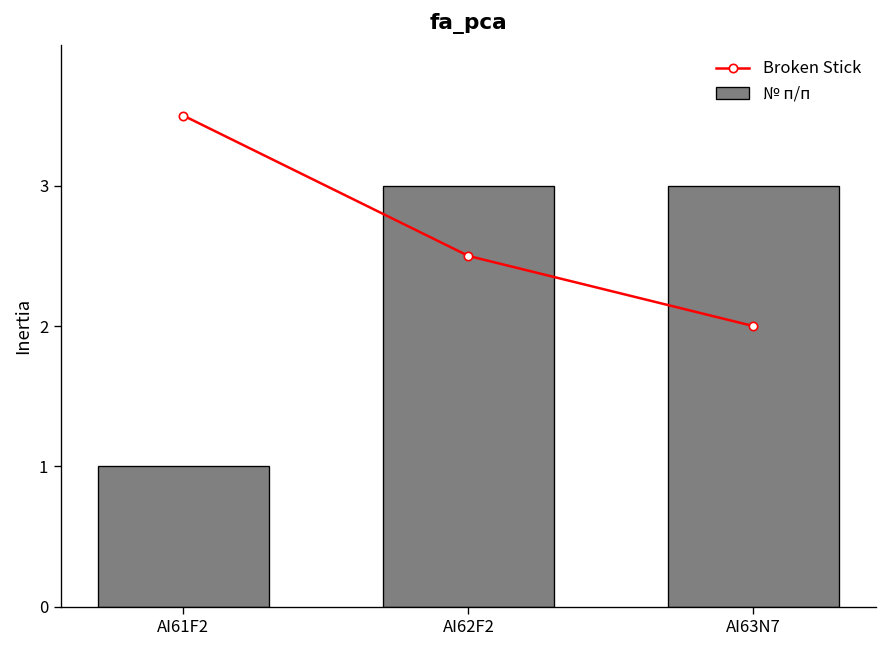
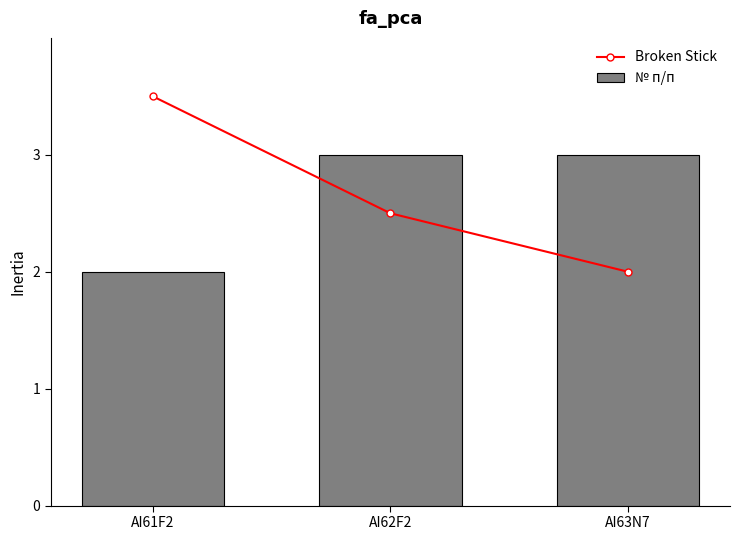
  {
    "№ п/п": {
-     "AI61F2": 1,
+     "AI61F2": 2,
      "AI62F2": 3,
      "AI63N7": 3
    },
    "Broken Stick": {
      "AI61F2": 3.50,
      "AI62F2": 2.50,
      "AI63N7": 2
    }
  }
